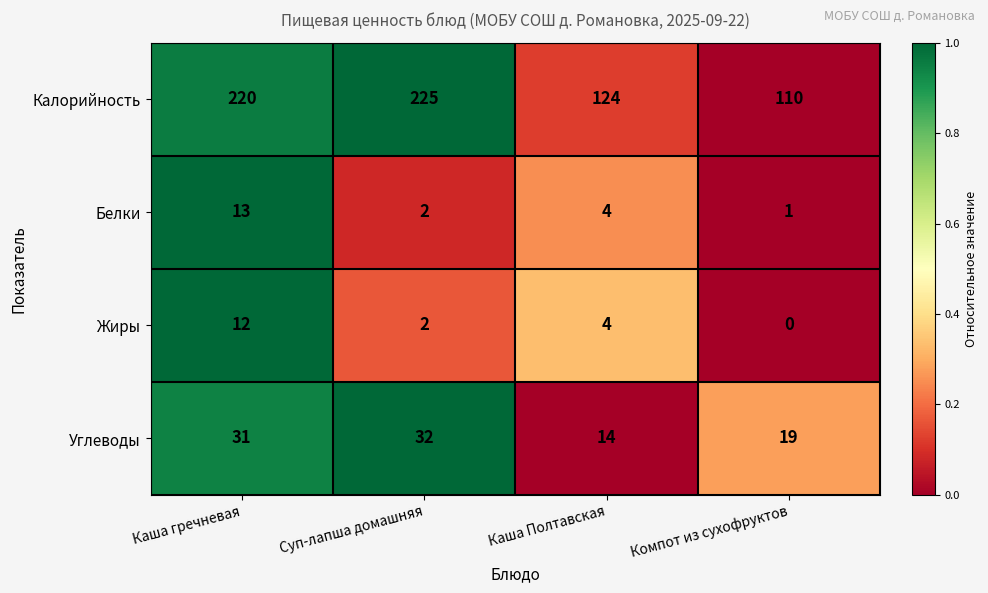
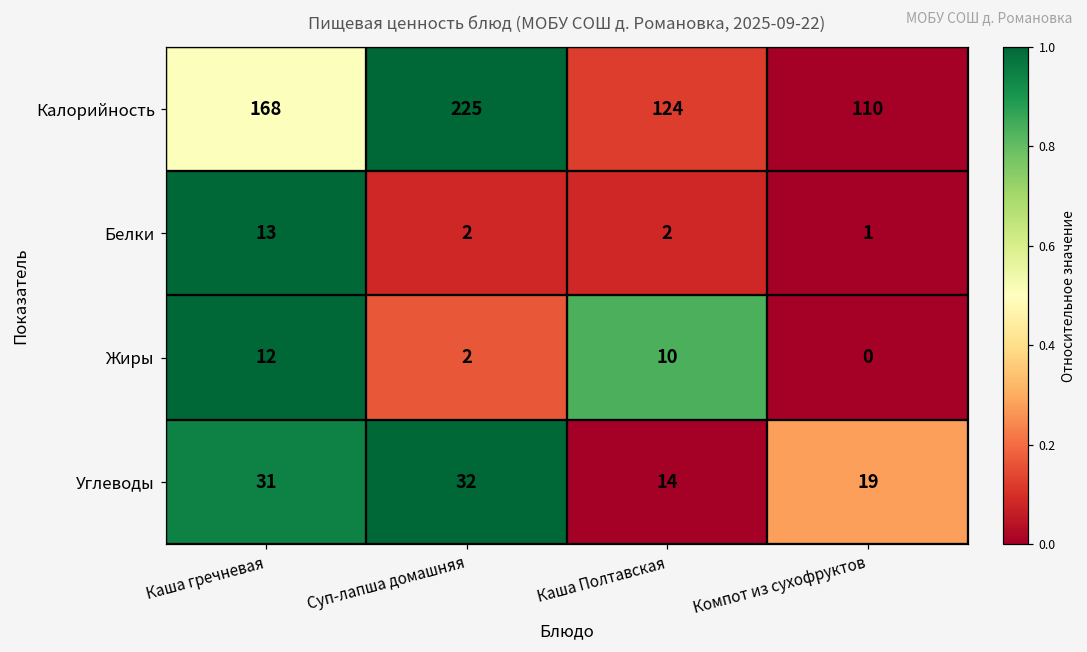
  {
    "Калорийность": {
-     "Каша гречневая": 220,
+     "Каша гречневая": 168,
      "Суп-лапша домашняя": 225,
      "Каша Полтавская": 124,
      "Компот из сухофруктов": 110
    },
    "Белки": {
      "Каша гречневая": 13,
      "Суп-лапша домашняя": 2,
-     "Каша Полтавская": 4,
+     "Каша Полтавская": 2,
      "Компот из сухофруктов": 1
    },
    "Жиры": {
      "Каша гречневая": 12,
      "Суп-лапша домашняя": 2,
-     "Каша Полтавская": 4,
+     "Каша Полтавская": 10,
      "Компот из сухофруктов": 0
    },
    "Углеводы": {
      "Каша гречневая": 31,
      "Суп-лапша домашняя": 32,
      "Каша Полтавская": 14,
      "Компот из сухофруктов": 19
    }
  }
